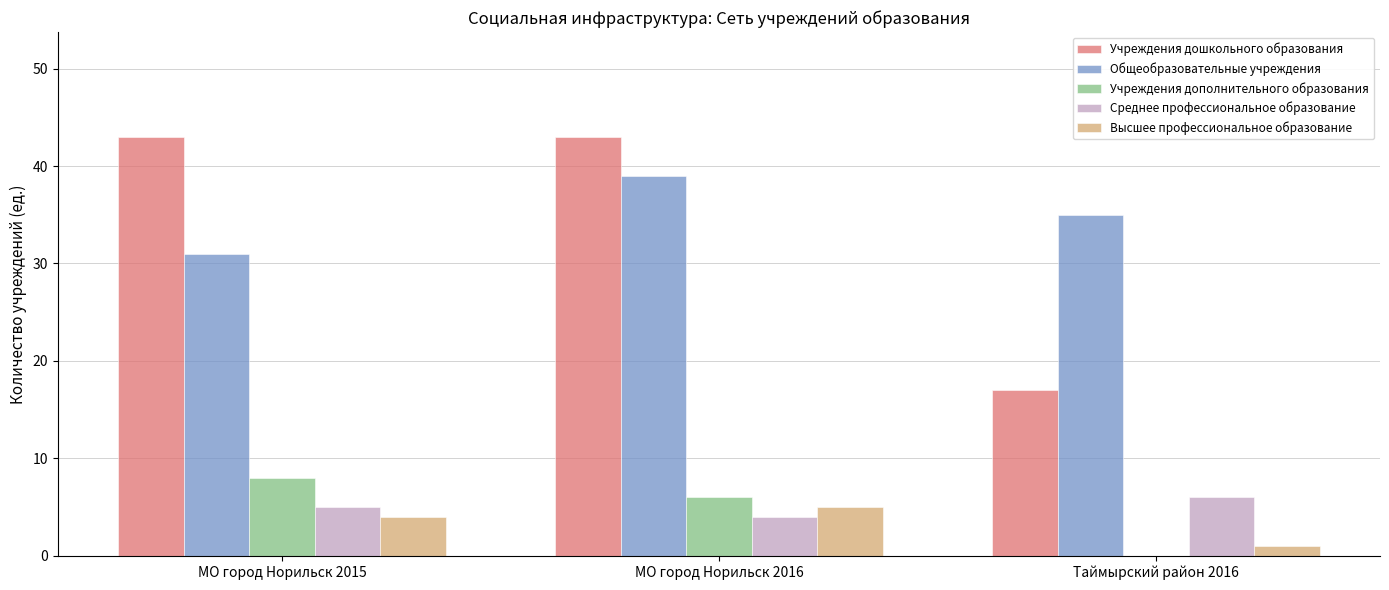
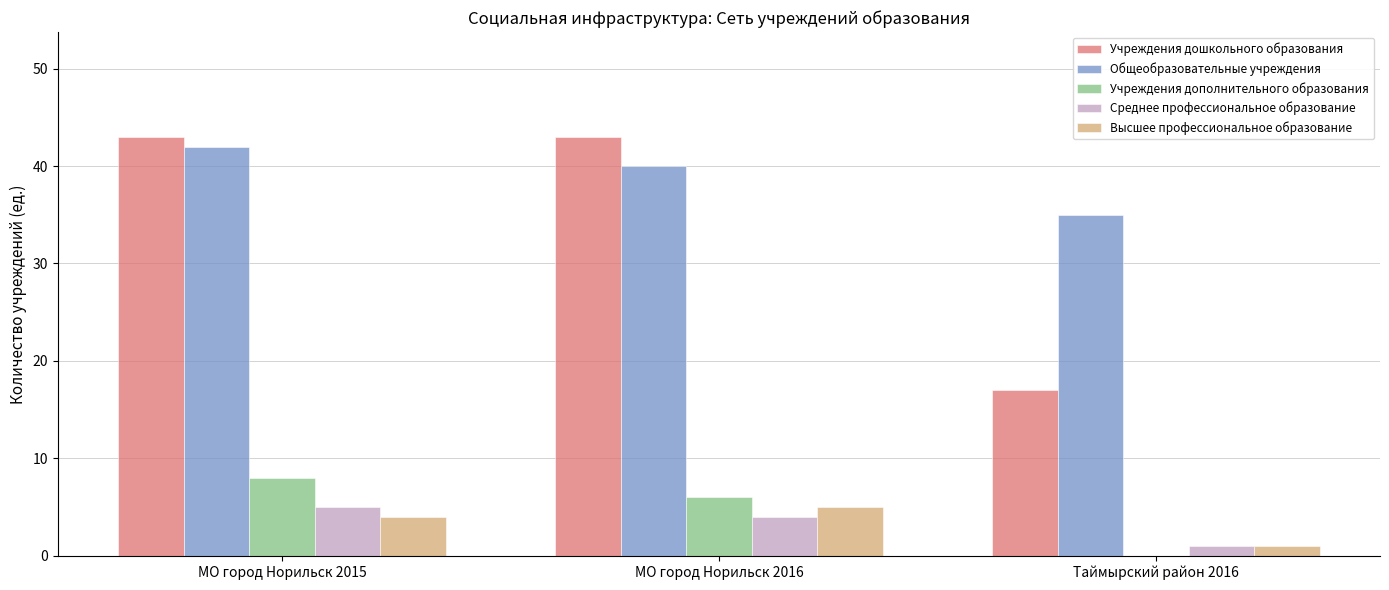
  {
    "Общеобразовательные учреждения": {
-     "МО город Норильск 2015": 31,
-     "МО город Норильск 2016": 39,
+     "МО город Норильск 2015": 42,
+     "МО город Норильск 2016": 40,
      "Таймырский район 2016": 35
    },
    "Учреждения дополнительного образования": {
      "МО город Норильск 2015": 8,
      "МО город Норильск 2016": 6,
      "Таймырский район 2016": 0
    },
    "Среднее профессиональное образование": {
      "МО город Норильск 2015": 5,
      "МО город Норильск 2016": 4,
-     "Таймырский район 2016": 6
+     "Таймырский район 2016": 1
    }
  }
